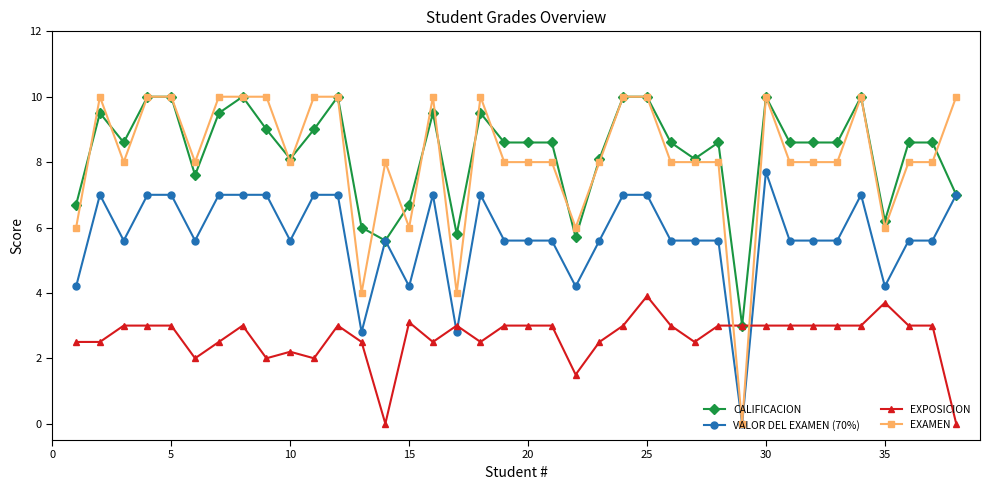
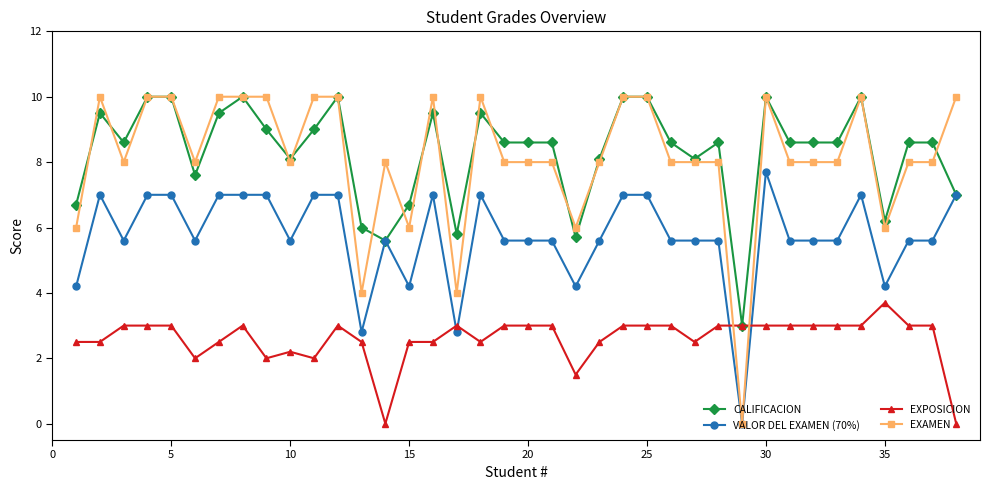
  {
    "CALIFICACION": {
      "10": 8.1,
      "15": 6.7,
      "20": 8.6,
      "35": 6.2
    },
    "VALOR DEL EXAMEN (70%)": {
      "5": 7.0,
      "10": 5.6,
      "15": 4.2,
      "20": 5.6,
      "25": 7.0,
      "30": 7.7,
      "35": 4.2
    },
    "EXPOSICION": {
      "5": 3.0,
      "10": 2.2,
-     "15": 3.1,
+     "15": 2.5,
      "20": 3.0,
-     "25": 3.9,
+     "25": 3.0,
      "30": 3.0,
      "35": 3.7
    },
    "EXAMEN": {
      "10": 8.0,
      "15": 6.0,
      "20": 8.0,
      "35": 6.0
    }
  }
